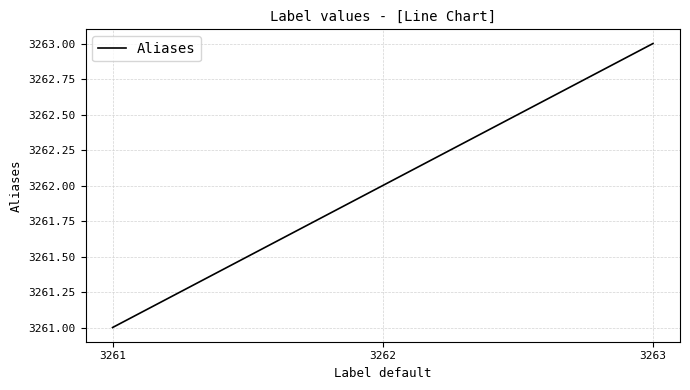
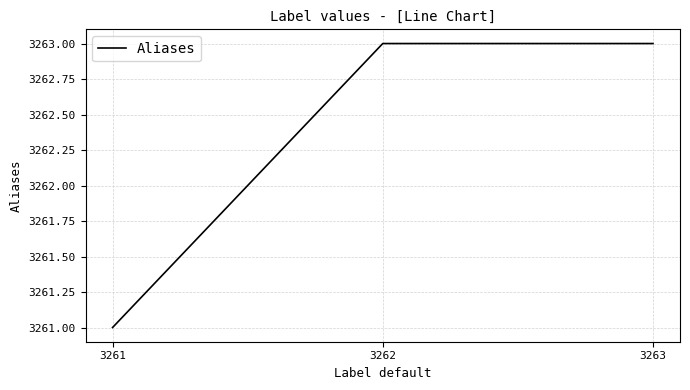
  {
    "3261": 3261,
-   "3262": 3262,
+   "3262": 3263,
    "3263": 3263
  }
